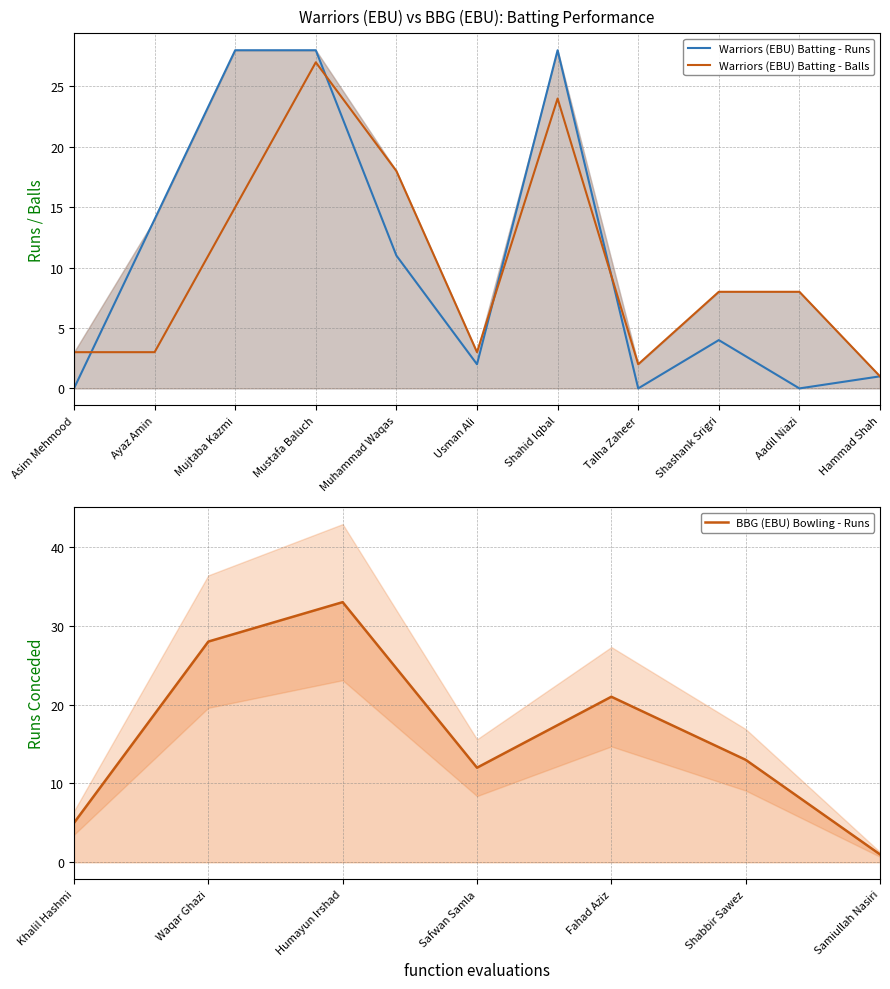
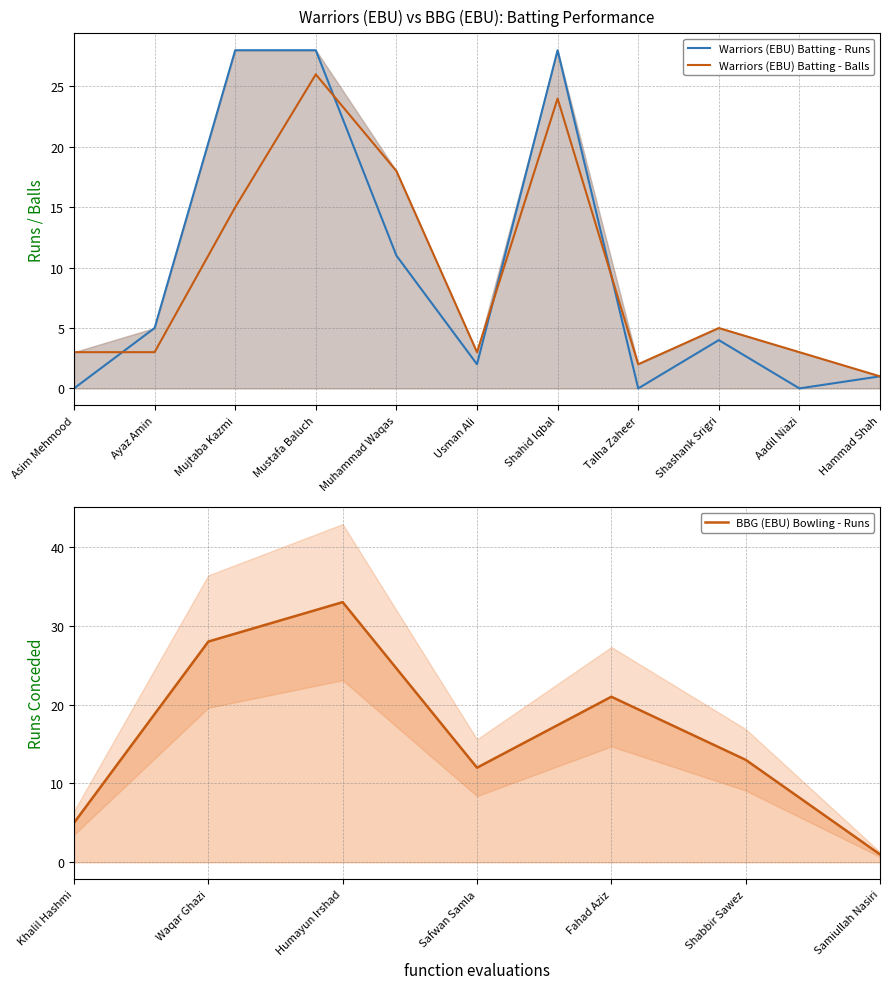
  {
    "Warriors (EBU) vs BBG (EBU): Batting Performance": {
      "Warriors (EBU) Batting - Runs": {
        "Asim Mehmood": 0,
-       "Ayaz Amin": 14,
+       "Ayaz Amin": 5,
        "Muhammad Waqas": 11,
        "Usman Ali": 2,
        "Talha Zaheer": 0,
        "Shashank Srigri": 4,
        "Aadil Niazi": 0
      },
      "Warriors (EBU) Batting - Balls": {
        "Ayaz Amin": 3,
        "Mujtaba Kazmi": 15,
-       "Mustafa Baluch": 27,
+       "Mustafa Baluch": 26,
        "Shahid Iqbal": 24,
-       "Shashank Srigri": 8,
-       "Aadil Niazi": 8
+       "Shashank Srigri": 5,
+       "Aadil Niazi": 3
      }
    }
  }
